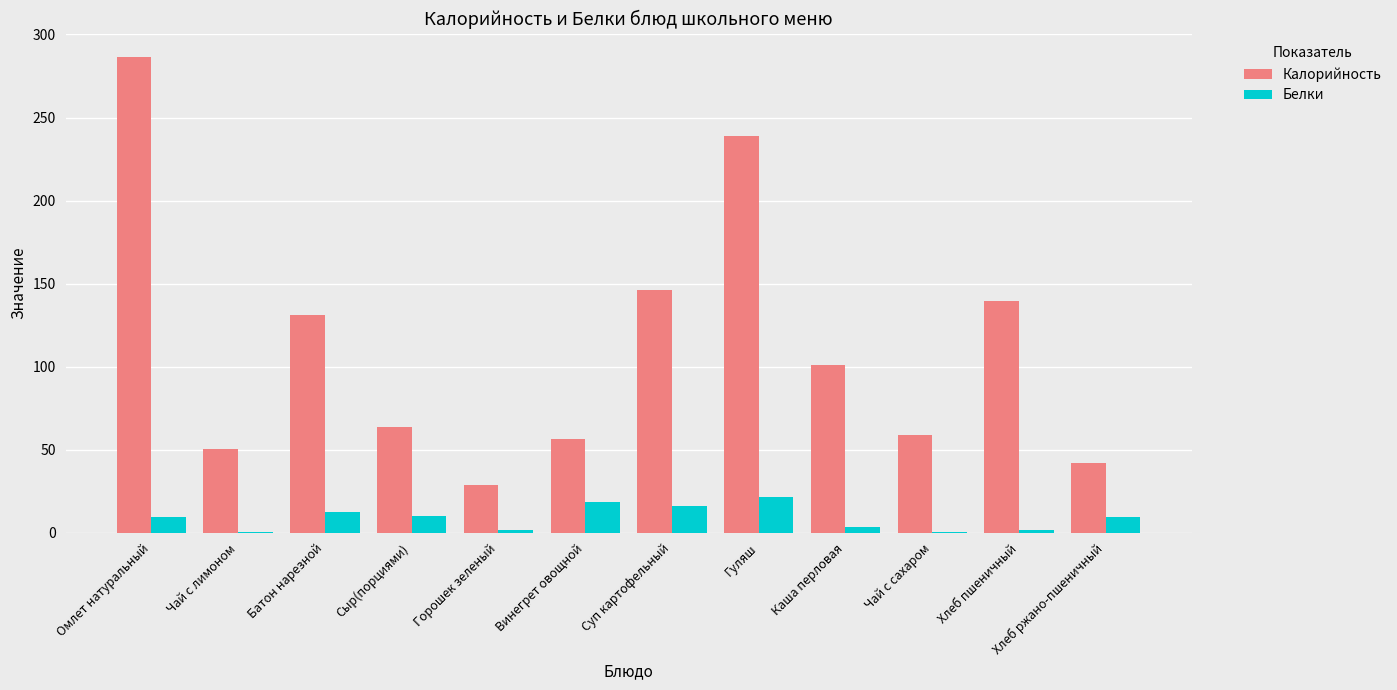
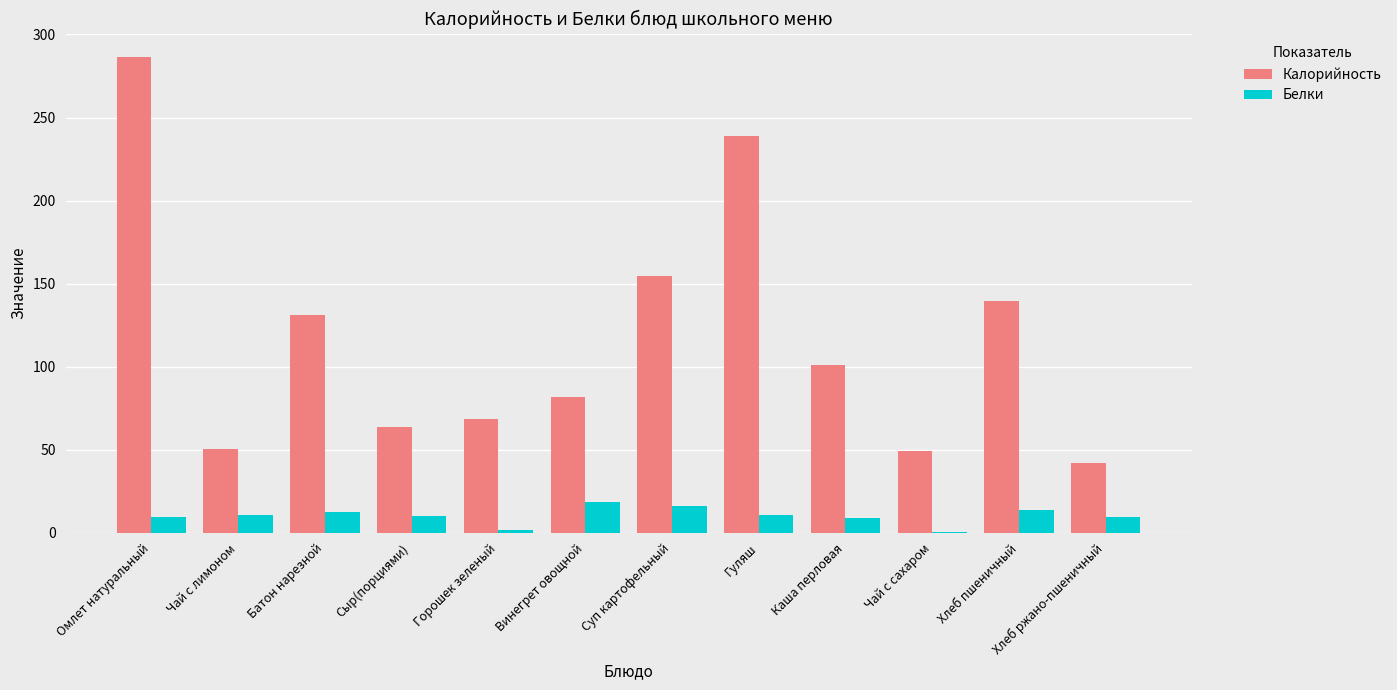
  {
    "Калорийность": {
      "Омлет натуральный": 286,
      "Чай с лимоном": 50,
      "Батон нарезной": 131,
      "Сыр(порциями)": 64,
-     "Горошек зеленый": 28,
-     "Винегрет овощной": 56,
-     "Суп картофельный": 146,
+     "Горошек зеленый": 68,
+     "Винегрет овощной": 81,
+     "Суп картофельный": 154,
      "Гуляш": 239,
      "Каша перловая": 101,
-     "Чай с сахаром": 59,
+     "Чай с сахаром": 49,
      "Хлеб пшеничный": 140,
      "Хлеб ржано-пшеничный": 42
    },
    "Белки": {
      "Омлет натуральный": 9,
-     "Чай с лимоном": 0,
+     "Чай с лимоном": 11,
      "Батон нарезной": 12,
      "Сыр(порциями)": 10,
      "Горошек зеленый": 2,
      "Винегрет овощной": 18,
      "Суп картофельный": 16,
-     "Гуляш": 21,
-     "Каша перловая": 3,
-     "Хлеб пшеничный": 2,
+     "Гуляш": 10,
+     "Каша перловая": 9,
+     "Хлеб пшеничный": 14,
      "Хлеб ржано-пшеничный": 9
    }
  }
